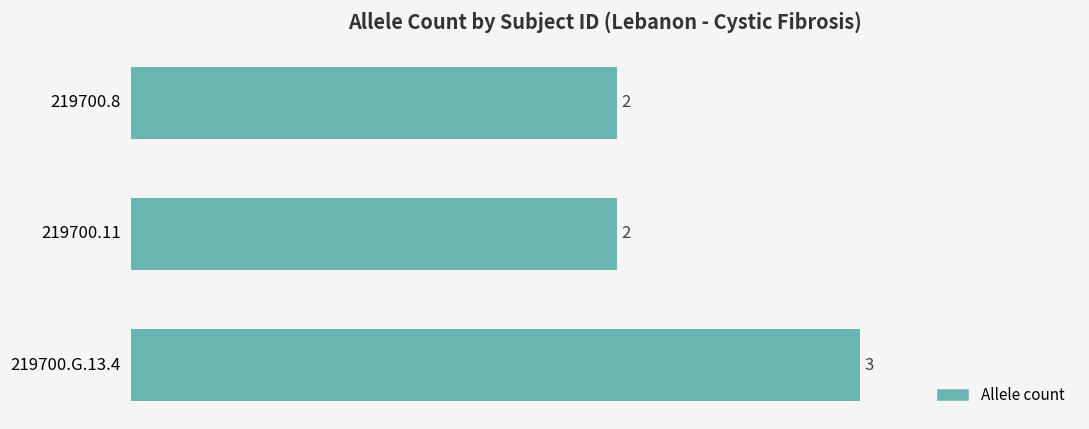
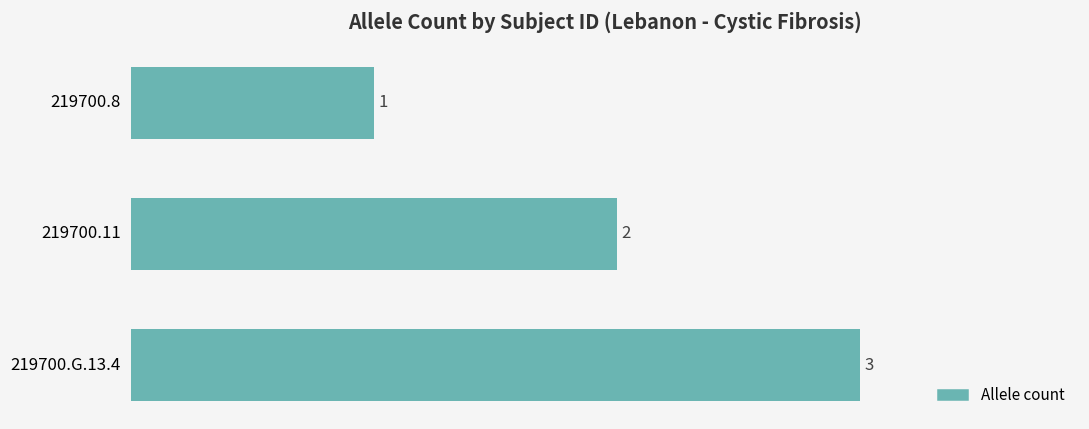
  {
-   "219700.8": 2,
+   "219700.8": 1,
    "219700.11": 2,
    "219700.G.13.4": 3
  }
